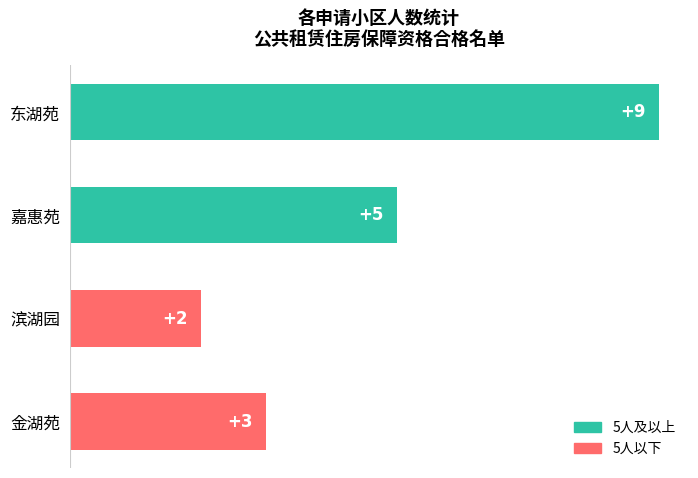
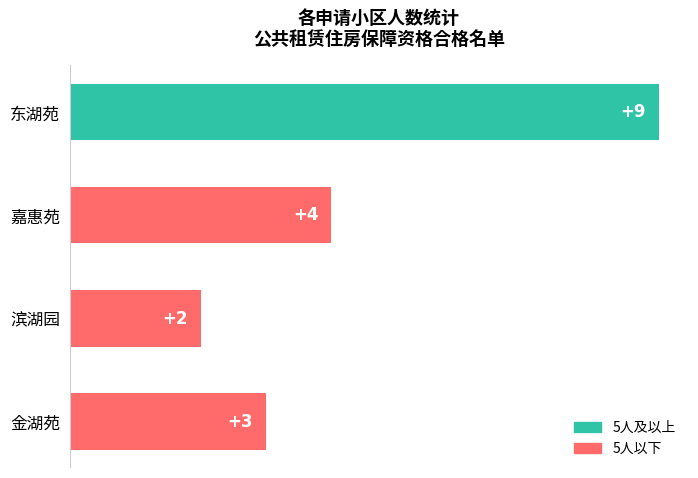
  {
    "东湖苑": "+9",
-   "嘉惠苑": "+5",
+   "嘉惠苑": "+4",
    "滨湖园": "+2",
    "金湖苑": "+3"
  }
